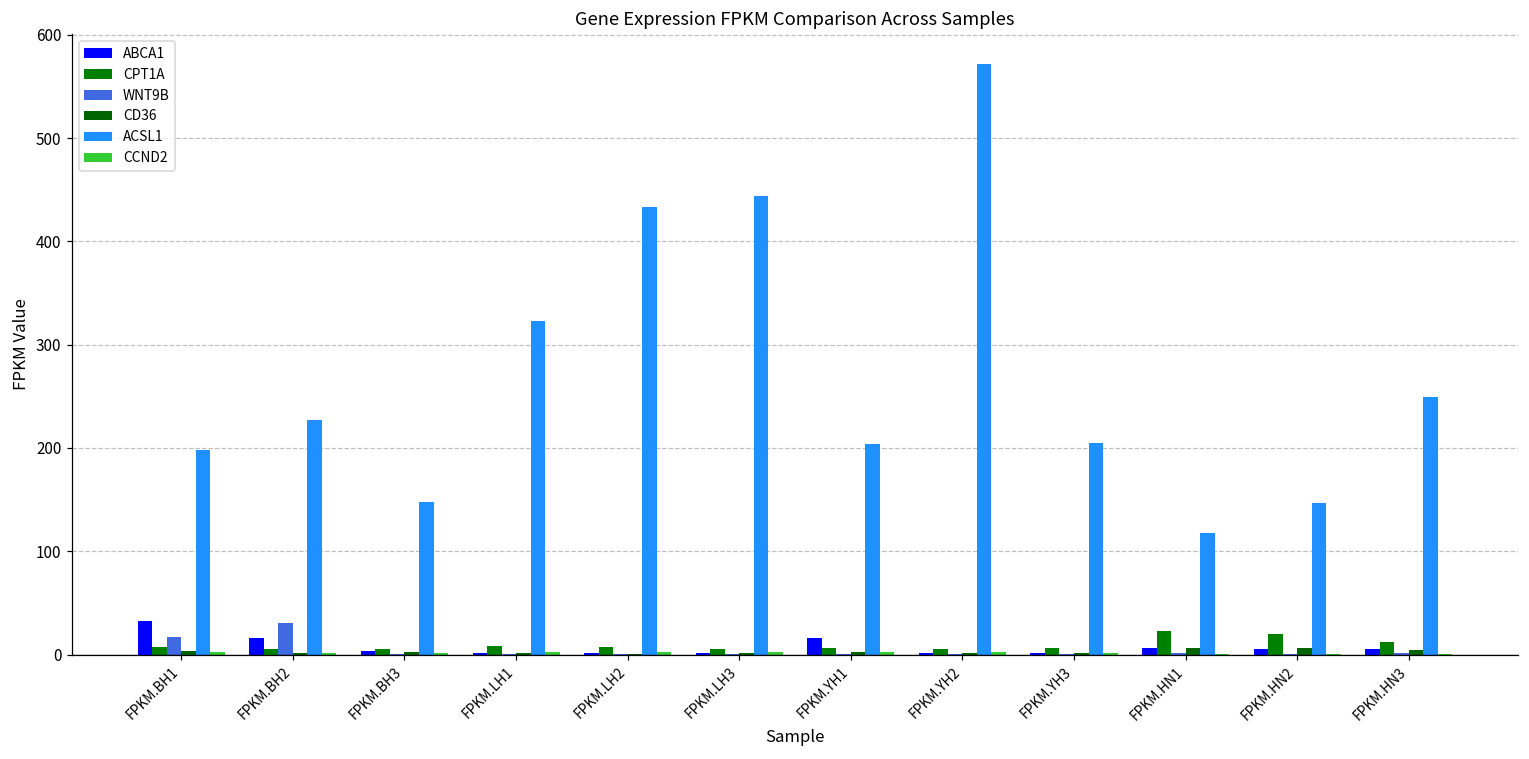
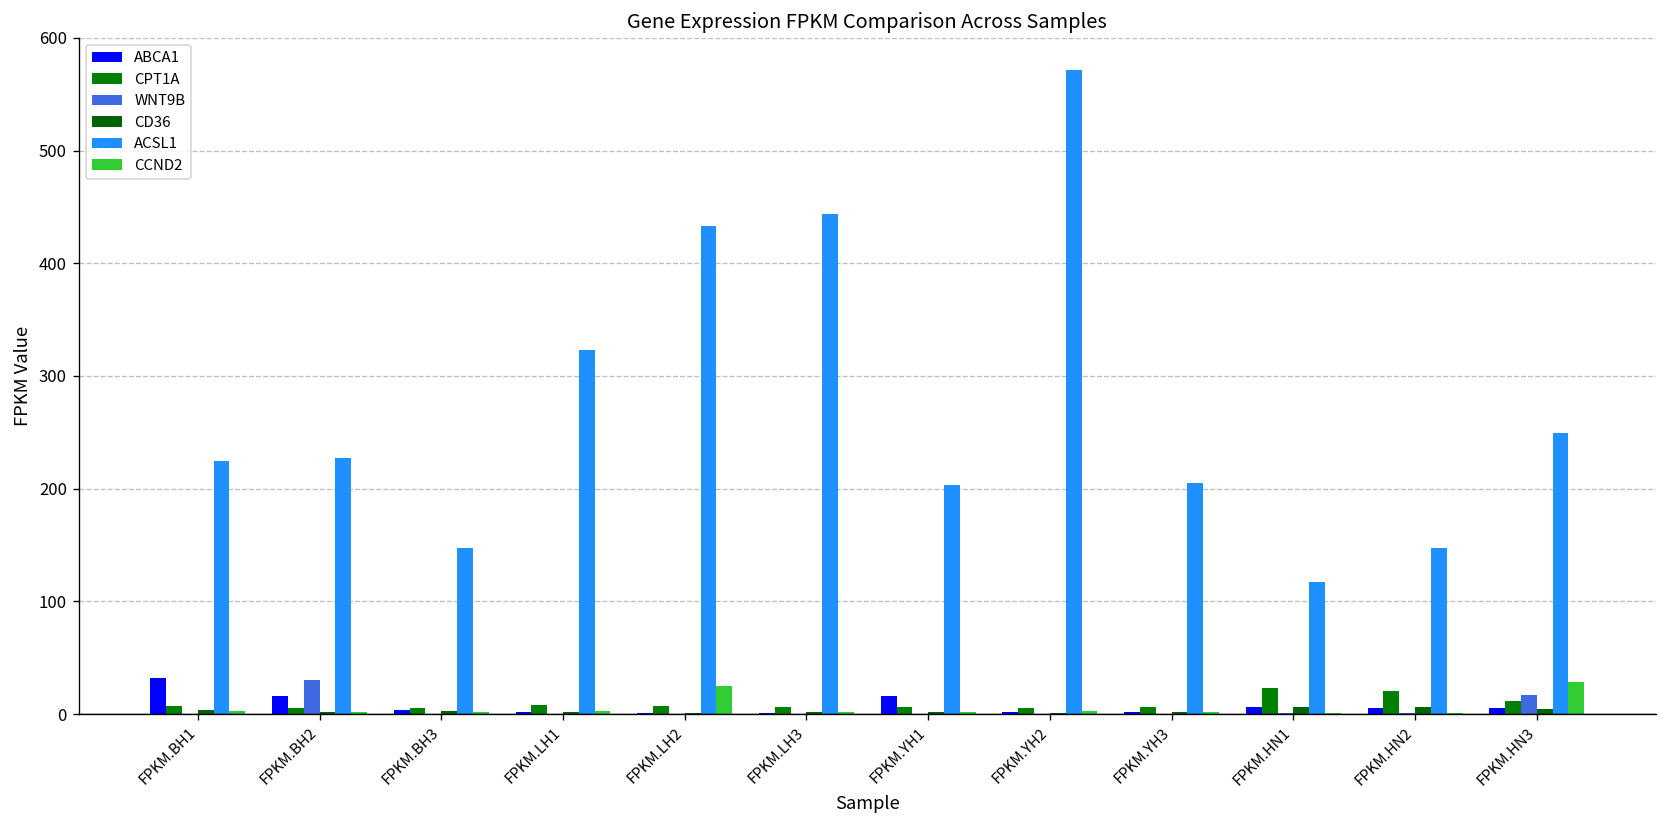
  {
    "ABCA1": {
      "FPKM.BH1": 30,
      "FPKM.BH2": 20,
      "FPKM.BH3": 0,
      "FPKM.YH1": 20,
      "FPKM.HN1": 10,
      "FPKM.HN2": 10,
      "FPKM.HN3": 10
    },
    "WNT9B": {
-     "FPKM.BH1": 20,
+     "FPKM.BH1": 0,
      "FPKM.BH2": 30,
-     "FPKM.HN3": 0
+     "FPKM.HN3": 20
    },
    "ACSL1": {
-     "FPKM.BH1": 200,
+     "FPKM.BH1": 220,
      "FPKM.BH2": 230,
      "FPKM.BH3": 150,
      "FPKM.LH1": 320,
      "FPKM.LH2": 430,
      "FPKM.LH3": 440,
      "FPKM.YH1": 200,
      "FPKM.YH2": 570,
      "FPKM.YH3": 200,
      "FPKM.HN1": 120,
      "FPKM.HN2": 150,
      "FPKM.HN3": 250
    },
    "CCND2": {
-     "FPKM.LH2": 0,
-     "FPKM.HN3": 0
+     "FPKM.LH2": 20,
+     "FPKM.HN3": 30
    }
  }
